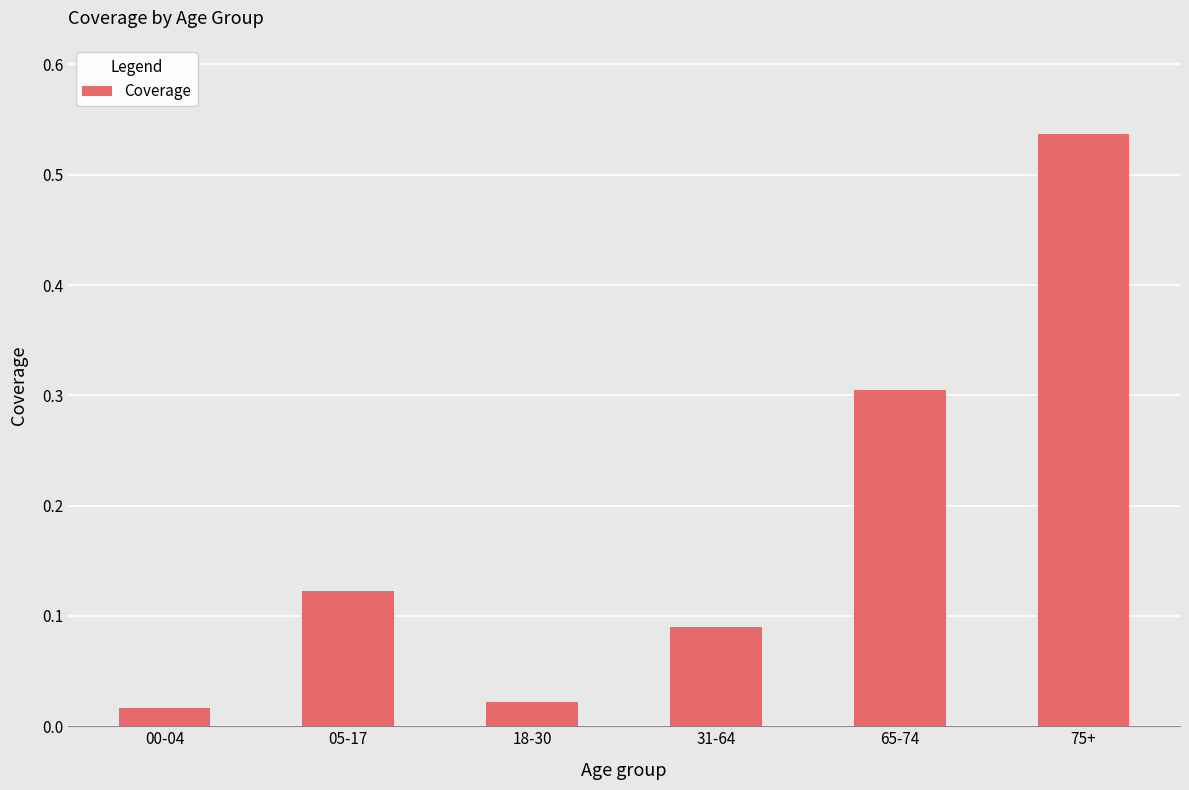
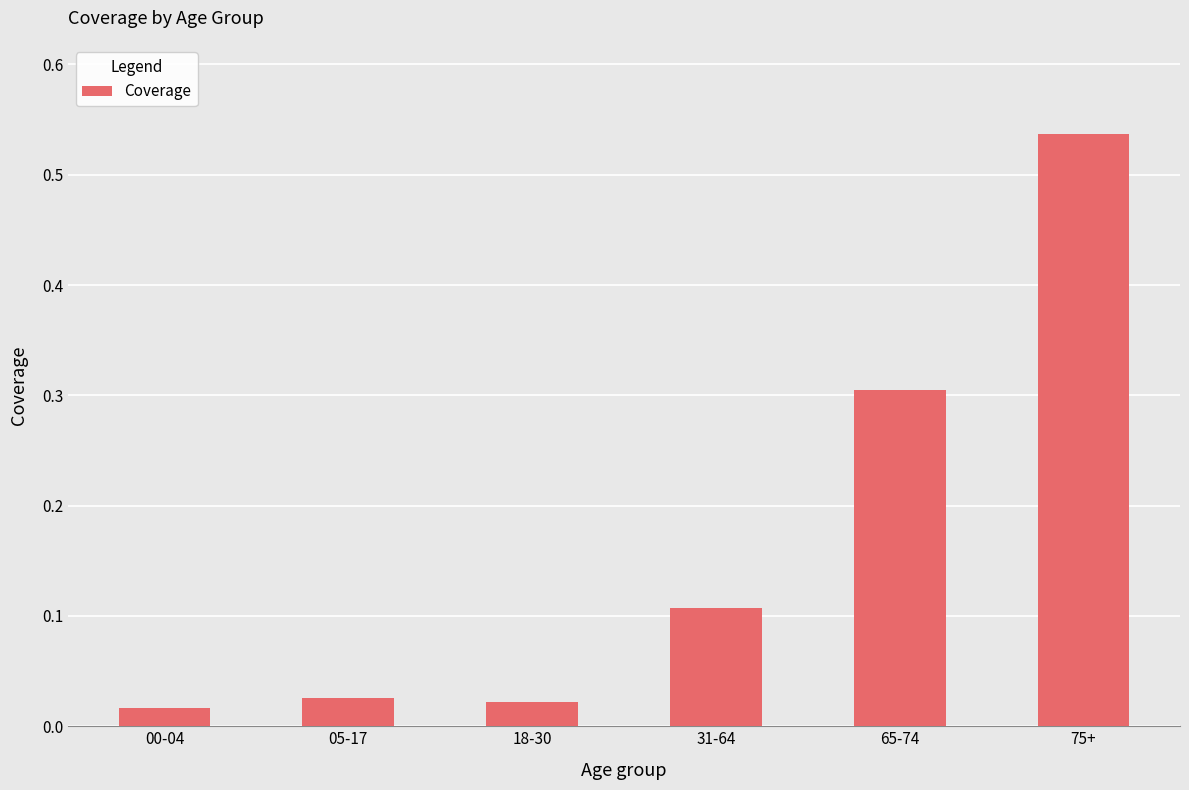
  {
    "00-04": 0.016,
-   "05-17": 0.122,
+   "05-17": 0.026,
    "18-30": 0.022,
-   "31-64": 0.090,
+   "31-64": 0.108,
    "65-74": 0.305,
    "75+": 0.537
  }
